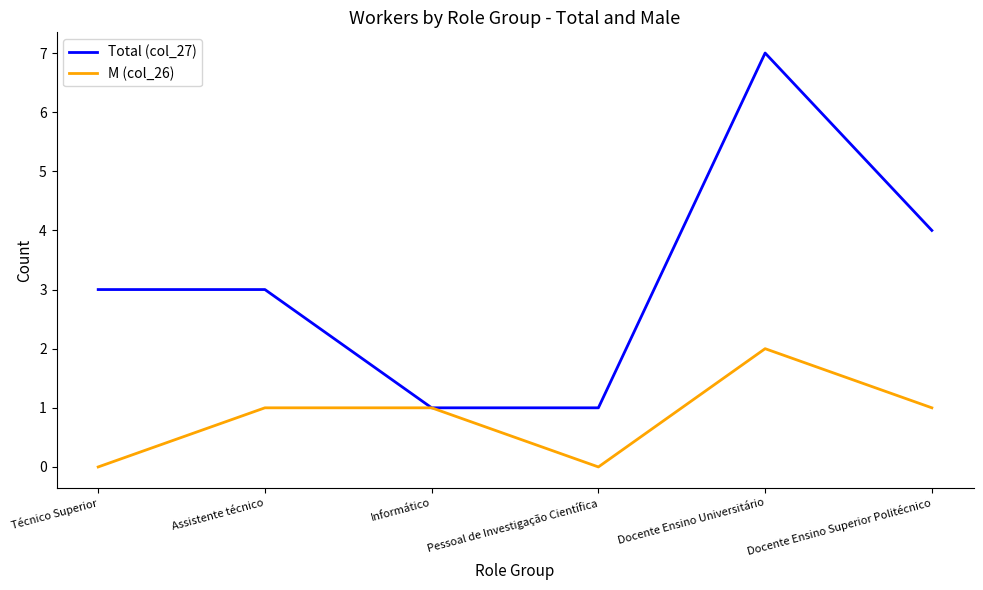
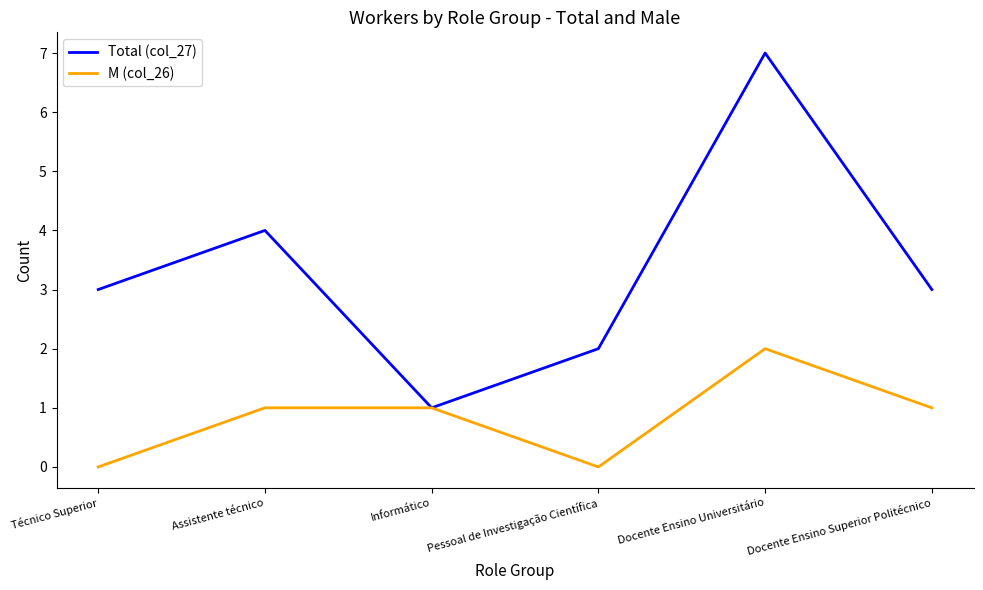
  {
    "Total (col_27)": {
      "Técnico Superior": 3,
-     "Assistente técnico": 3,
-     "Pessoal de Investigação Científica": 1,
+     "Assistente técnico": 4,
+     "Pessoal de Investigação Científica": 2,
      "Docente Ensino Universitário": 7,
-     "Docente Ensino Superior Politécnico": 4
+     "Docente Ensino Superior Politécnico": 3
    },
    "M (col_26)": {
      "Técnico Superior": 0,
      "Assistente técnico": 1,
      "Pessoal de Investigação Científica": 0,
      "Docente Ensino Universitário": 2,
      "Docente Ensino Superior Politécnico": 1
    }
  }
